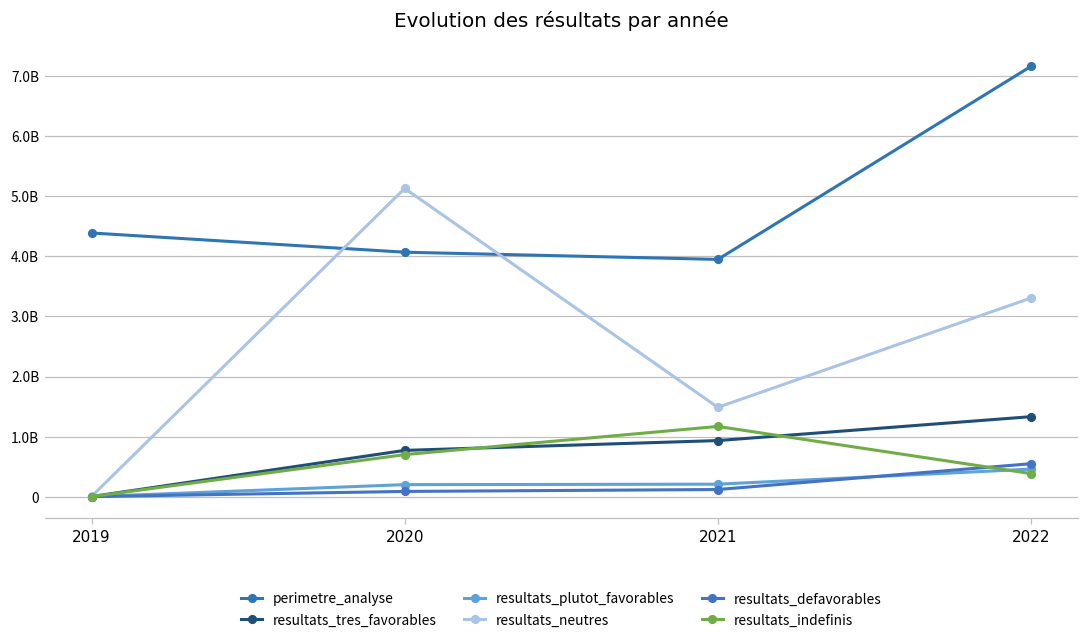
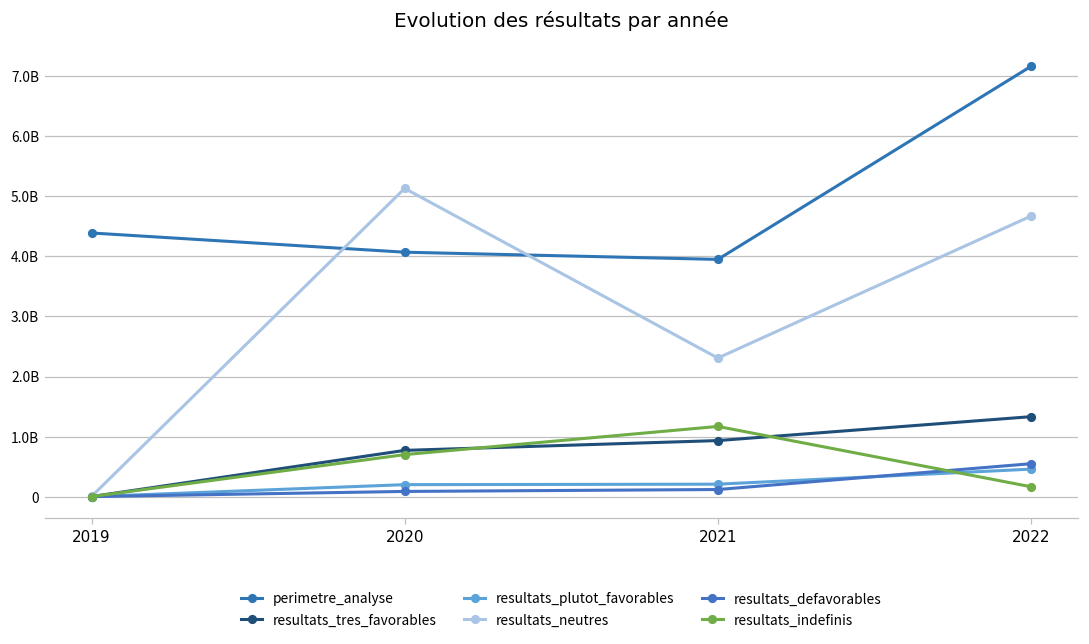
  {
    "resultats_tres_favorables": {
      "2020": 800000000,
      "2021": 900000000,
      "2022": 1300000000
    },
    "resultats_neutres": {
      "2020": 5100000000,
-     "2021": 1500000000,
-     "2022": 3300000000
+     "2021": 2300000000,
+     "2022": 4700000000
    },
    "resultats_indefinis": {
      "2020": 700000000,
      "2021": 1200000000,
-     "2022": 400000000
+     "2022": 200000000
    }
  }
